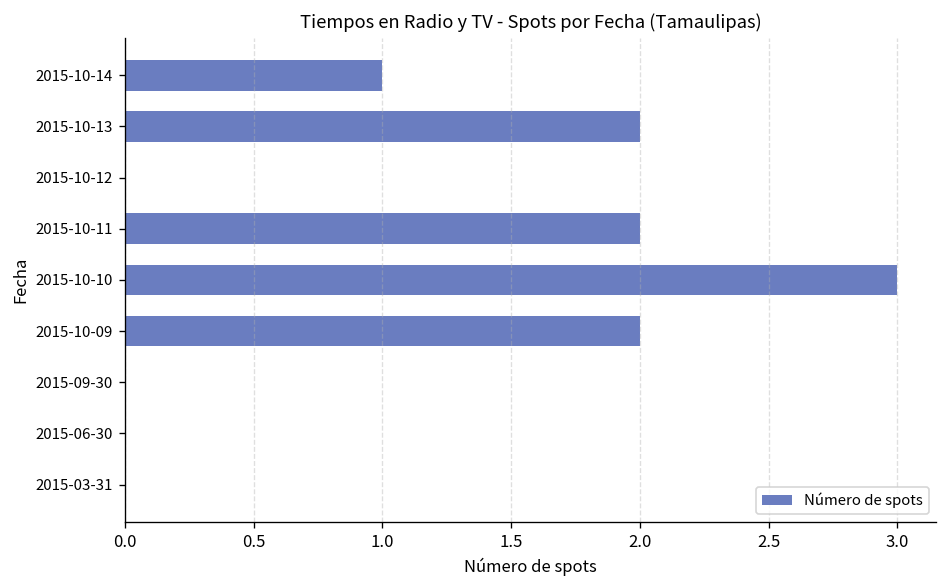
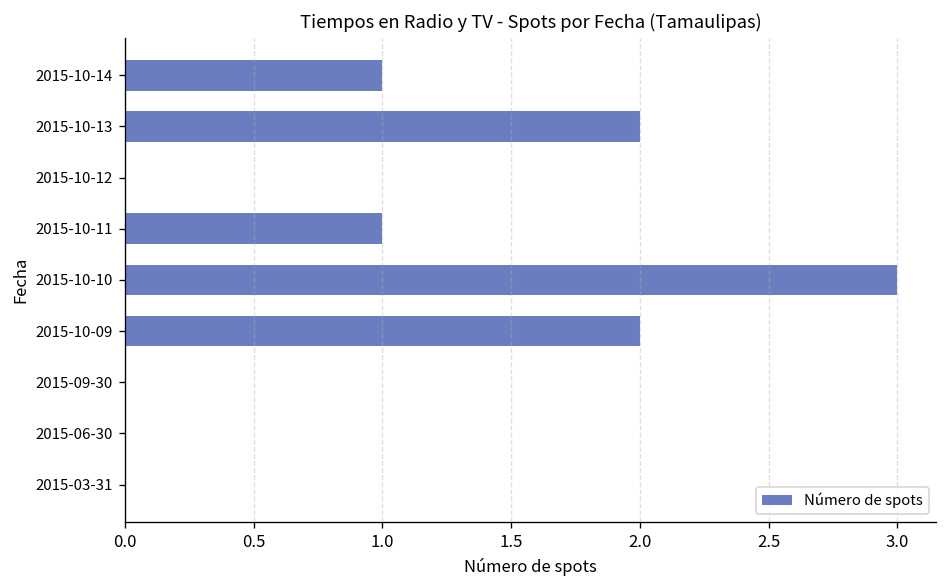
  {
    "2015-10-14": 1,
    "2015-10-13": 2,
    "2015-10-12": 0,
-   "2015-10-11": 2,
+   "2015-10-11": 1,
    "2015-10-10": 3,
    "2015-10-09": 2,
    "2015-09-30": 0,
    "2015-06-30": 0,
    "2015-03-31": 0
  }
